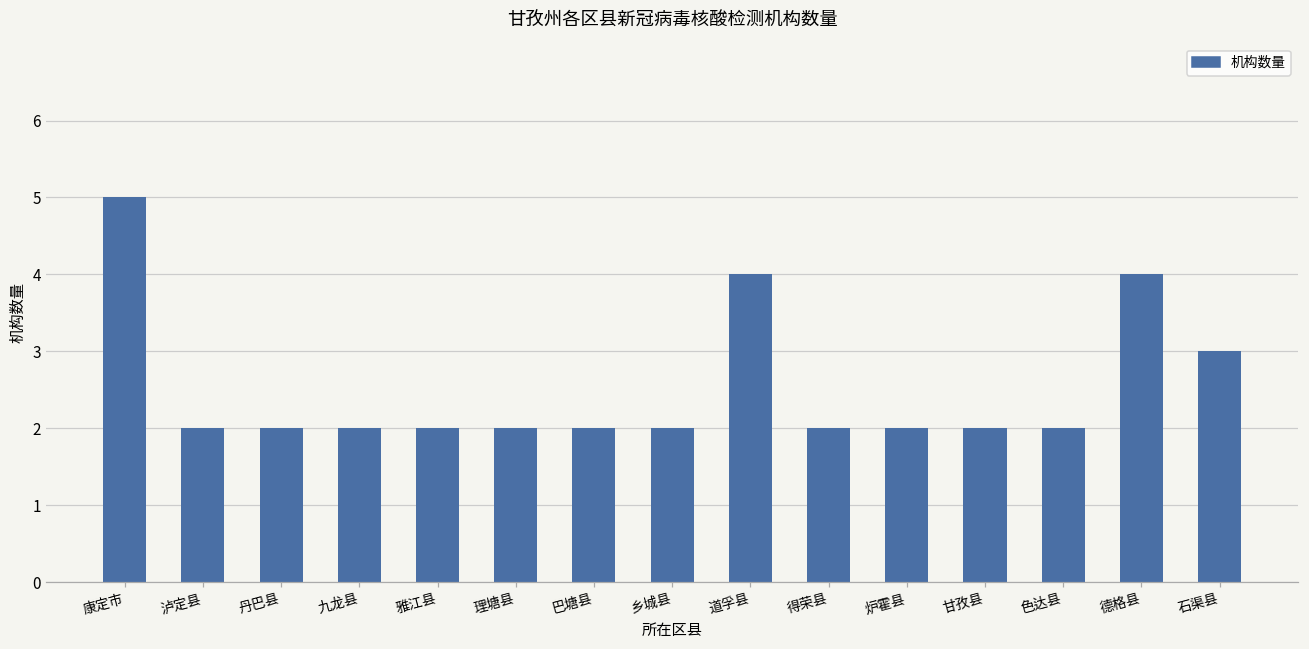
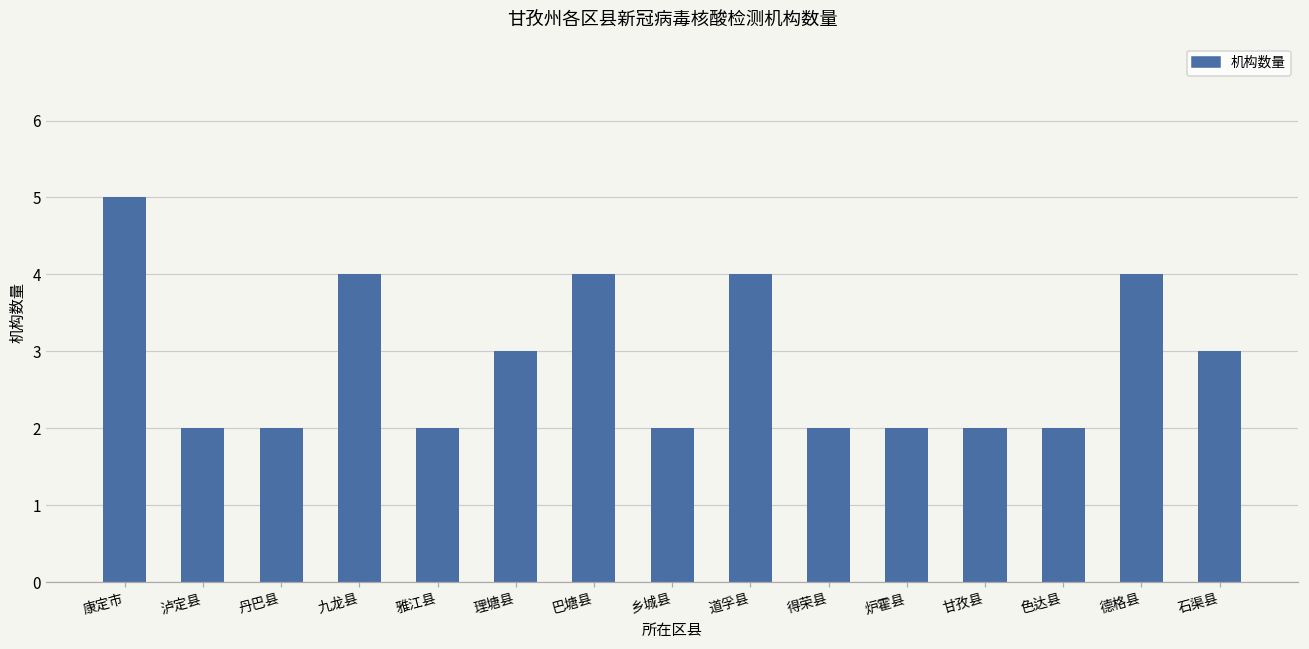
  {
    "康定市": 5,
    "泸定县": 2,
    "丹巴县": 2,
-   "九龙县": 2,
+   "九龙县": 4,
    "雅江县": 2,
-   "理塘县": 2,
-   "巴塘县": 2,
+   "理塘县": 3,
+   "巴塘县": 4,
    "乡城县": 2,
    "道孚县": 4,
    "得荣县": 2,
    "炉霍县": 2,
    "甘孜县": 2,
    "色达县": 2,
    "德格县": 4,
    "石渠县": 3
  }
